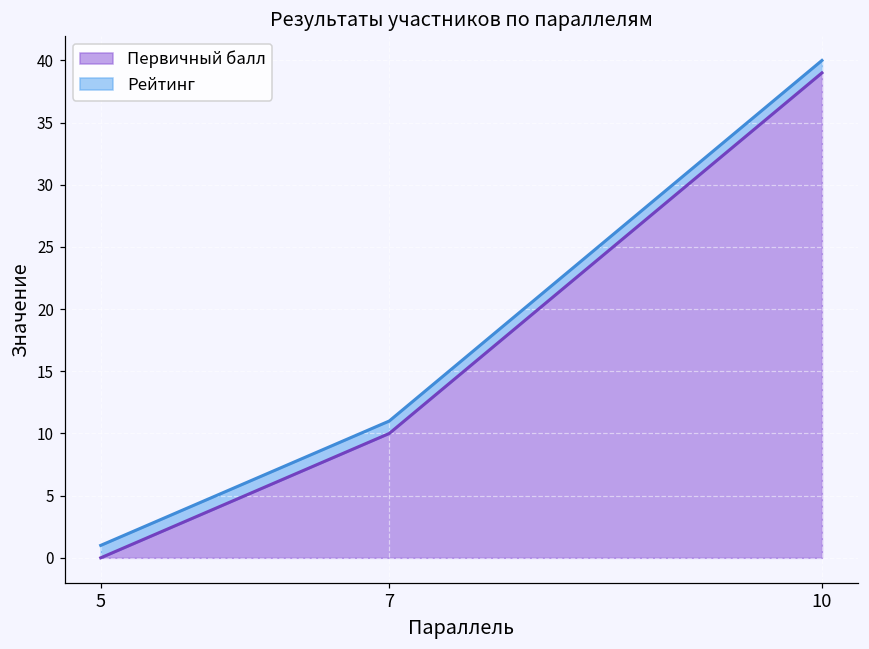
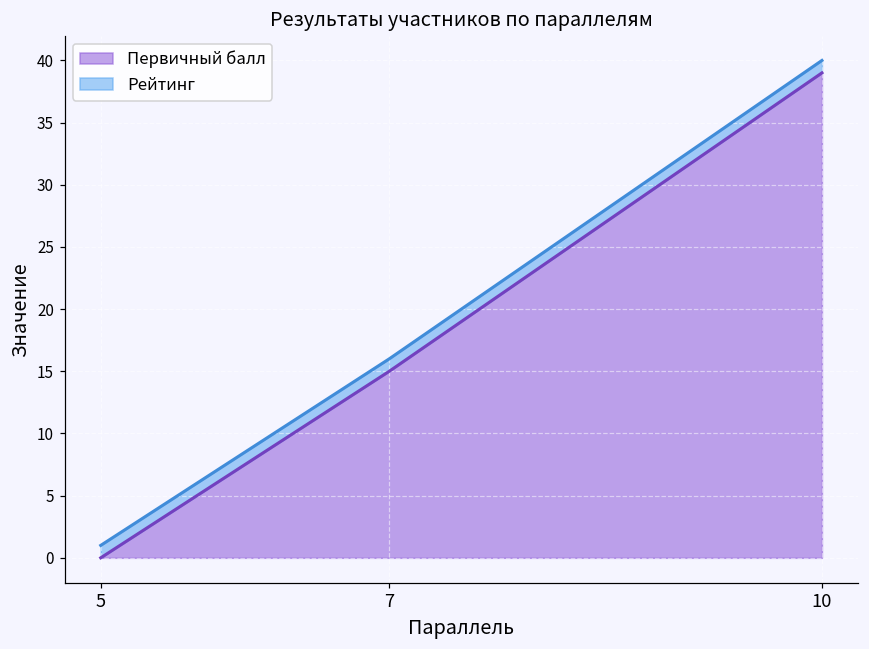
  {
    "Первичный балл": {
      "5": 0,
-     "7": 10,
+     "7": 15,
      "10": 39
    },
    "Рейтинг": {
      "5": 1,
      "7": 1,
      "10": 1
    }
  }
